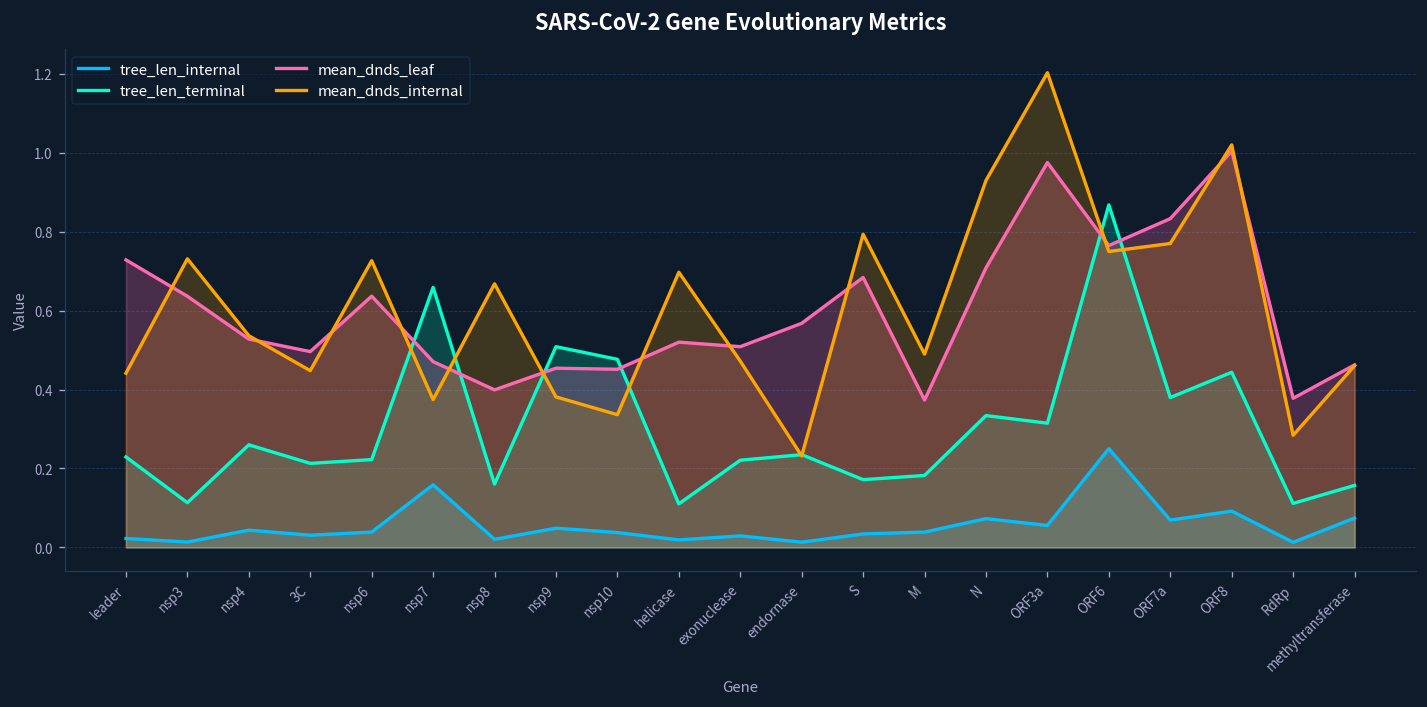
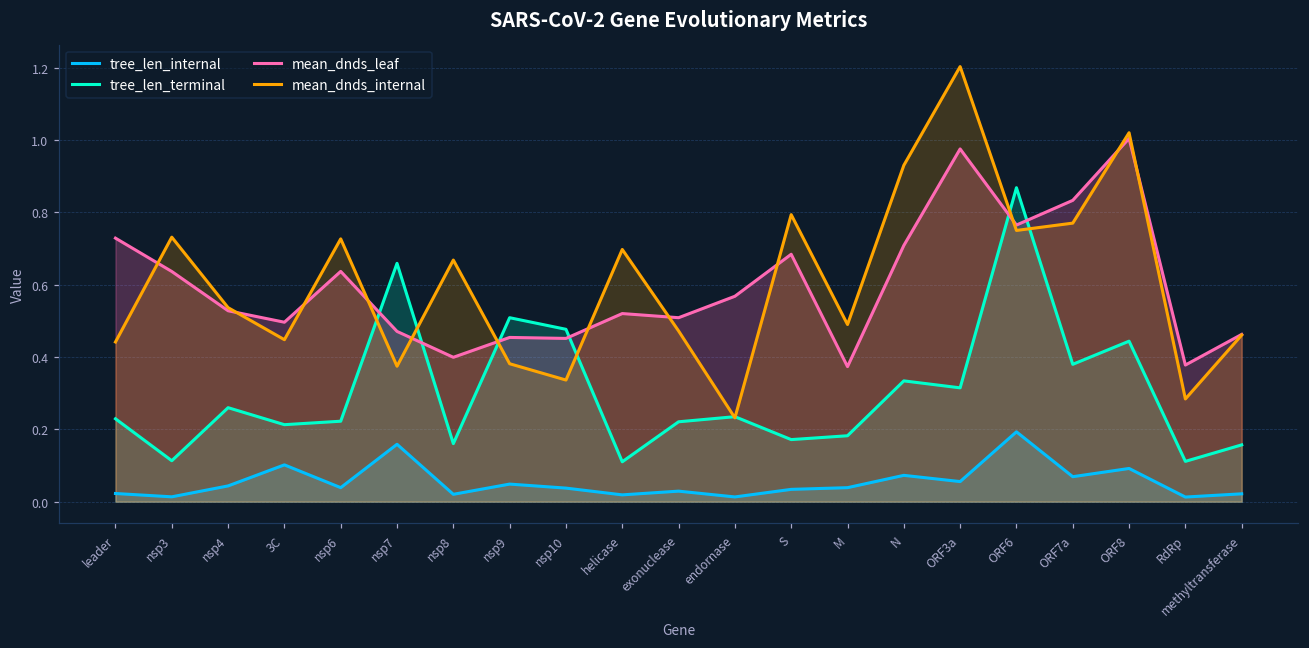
  {
    "tree_len_internal": {
      "leader": 0.02,
      "nsp3": 0.01,
      "nsp4": 0.04,
-     "3C": 0.03,
+     "3C": 0.10,
      "nsp6": 0.04,
      "nsp7": 0.16,
      "nsp8": 0.02,
      "nsp9": 0.05,
      "nsp10": 0.04,
      "helicase": 0.02,
      "exonuclease": 0.03,
      "endornase": 0.01,
      "S": 0.03,
      "M": 0.04,
      "N": 0.07,
      "ORF3a": 0.06,
-     "ORF6": 0.25,
+     "ORF6": 0.19,
      "ORF7a": 0.07,
      "ORF8": 0.09,
      "RdRp": 0.01,
-     "methyltransferase": 0.07
+     "methyltransferase": 0.02
    },
    "tree_len_terminal": {
      "leader": 0.23,
      "nsp3": 0.11,
      "nsp4": 0.26,
      "3C": 0.21,
      "nsp6": 0.22,
      "nsp7": 0.66,
      "nsp8": 0.16,
      "nsp9": 0.51,
      "nsp10": 0.48,
      "helicase": 0.11,
      "exonuclease": 0.22,
      "S": 0.17,
      "M": 0.18,
      "N": 0.33,
      "ORF3a": 0.31,
      "ORF6": 0.87,
      "ORF7a": 0.38,
      "ORF8": 0.44,
      "RdRp": 0.11,
      "methyltransferase": 0.16
    },
    "mean_dnds_leaf": {
      "leader": 0.73,
      "nsp3": 0.64,
      "nsp4": 0.53,
      "3C": 0.50,
      "nsp6": 0.64,
      "nsp7": 0.47,
      "nsp8": 0.40,
      "nsp9": 0.45,
      "nsp10": 0.45,
      "helicase": 0.52,
      "exonuclease": 0.51,
      "endornase": 0.57,
      "S": 0.68,
      "M": 0.37,
      "N": 0.71,
      "ORF3a": 0.98,
      "ORF6": 0.76,
      "ORF7a": 0.83,
      "ORF8": 1.00,
      "RdRp": 0.38
    },
    "mean_dnds_internal": {
      "leader": 0.44,
      "nsp3": 0.73,
      "nsp4": 0.54,
      "3C": 0.45,
      "nsp6": 0.73,
      "nsp7": 0.37,
      "nsp8": 0.67,
      "nsp9": 0.38,
      "nsp10": 0.34,
      "helicase": 0.70,
      "exonuclease": 0.47,
      "S": 0.79,
      "M": 0.49,
      "N": 0.93,
      "ORF3a": 1.20,
      "ORF6": 0.75,
      "ORF7a": 0.77,
      "ORF8": 1.02,
      "RdRp": 0.28
    }
  }
